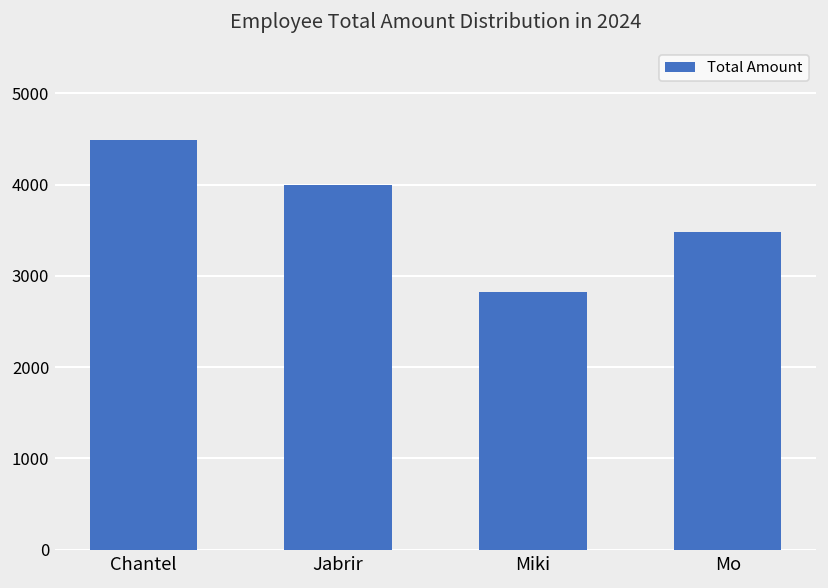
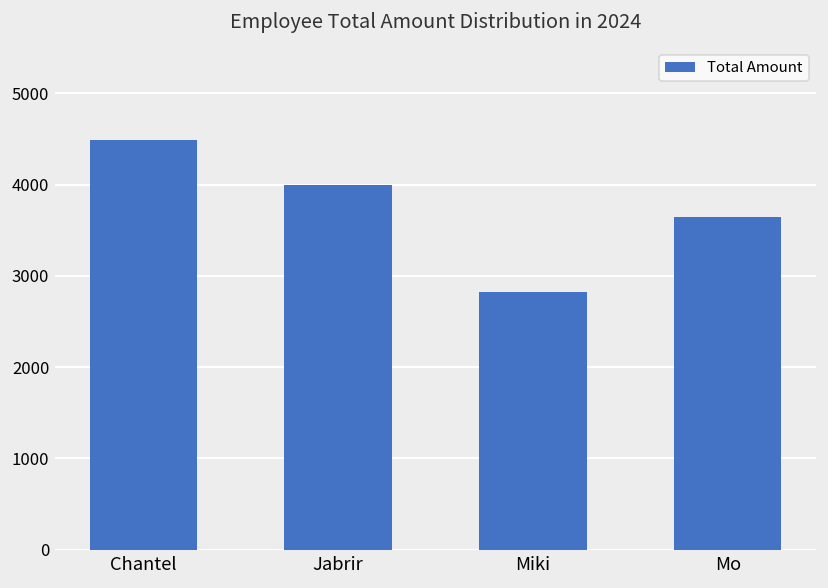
  {
    "Chantel": 4500,
    "Jabrir": 4000,
    "Miki": 2800,
-   "Mo": 3500
+   "Mo": 3600
  }
